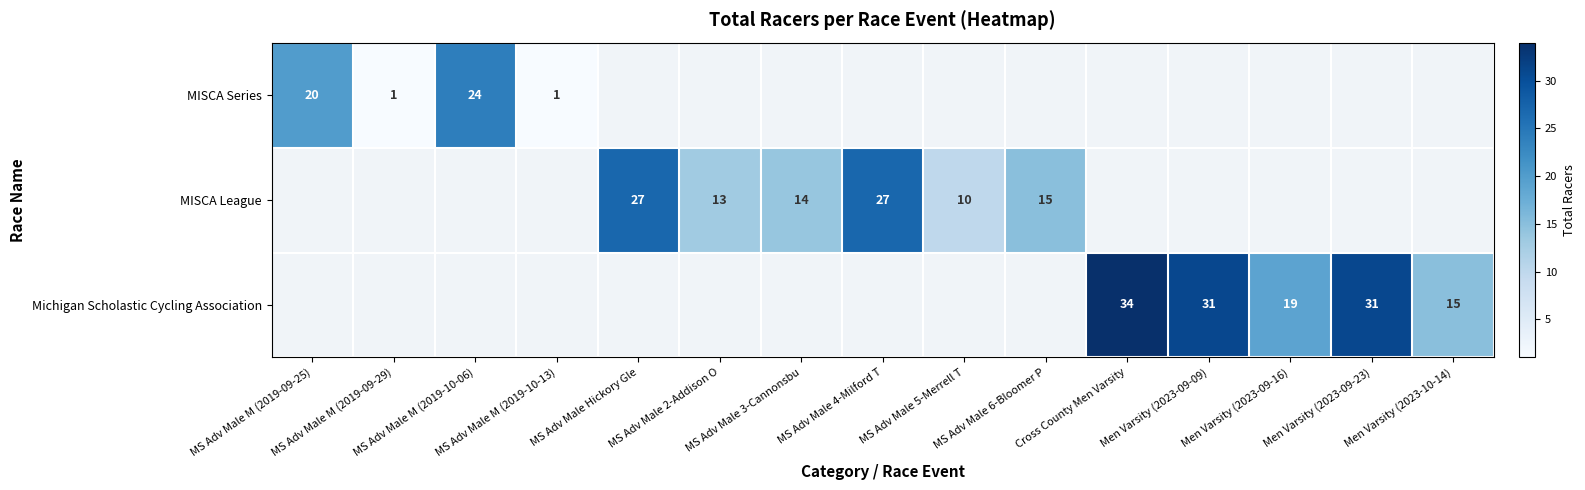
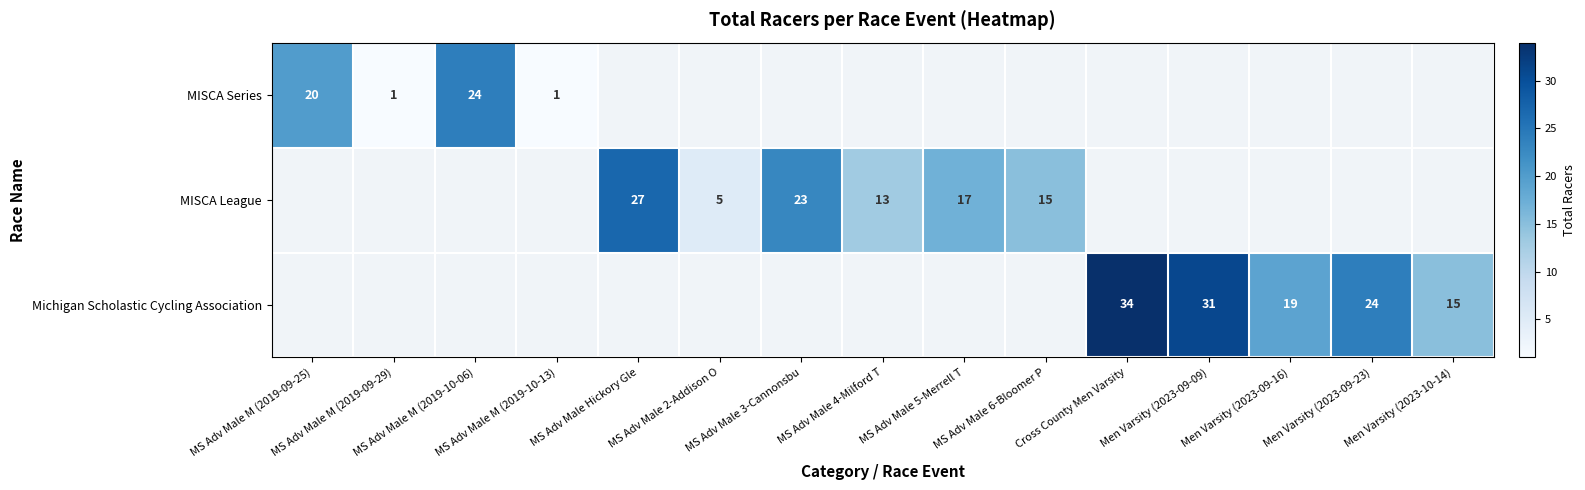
  {
    "MISCA Series": {
      "MS Adv Male M (2019-09-25)": 20,
      "MS Adv Male M (2019-09-29)": 1,
      "MS Adv Male M (2019-10-06)": 24,
      "MS Adv Male M (2019-10-13)": 1
    },
    "MISCA League": {
      "MS Adv Male Hickory Gle": 27,
-     "MS Adv Male 2-Addison O": 13,
-     "MS Adv Male 3-Cannonsbu": 14,
-     "MS Adv Male 4-Milford T": 27,
-     "MS Adv Male 5-Merrell T": 10,
+     "MS Adv Male 2-Addison O": 5,
+     "MS Adv Male 3-Cannonsbu": 23,
+     "MS Adv Male 4-Milford T": 13,
+     "MS Adv Male 5-Merrell T": 17,
      "MS Adv Male 6-Bloomer P": 15
    },
    "Michigan Scholastic Cycling Association": {
      "Cross County Men Varsity": 34,
      "Men Varsity (2023-09-09)": 31,
      "Men Varsity (2023-09-16)": 19,
-     "Men Varsity (2023-09-23)": 31,
+     "Men Varsity (2023-09-23)": 24,
      "Men Varsity (2023-10-14)": 15
    }
  }
